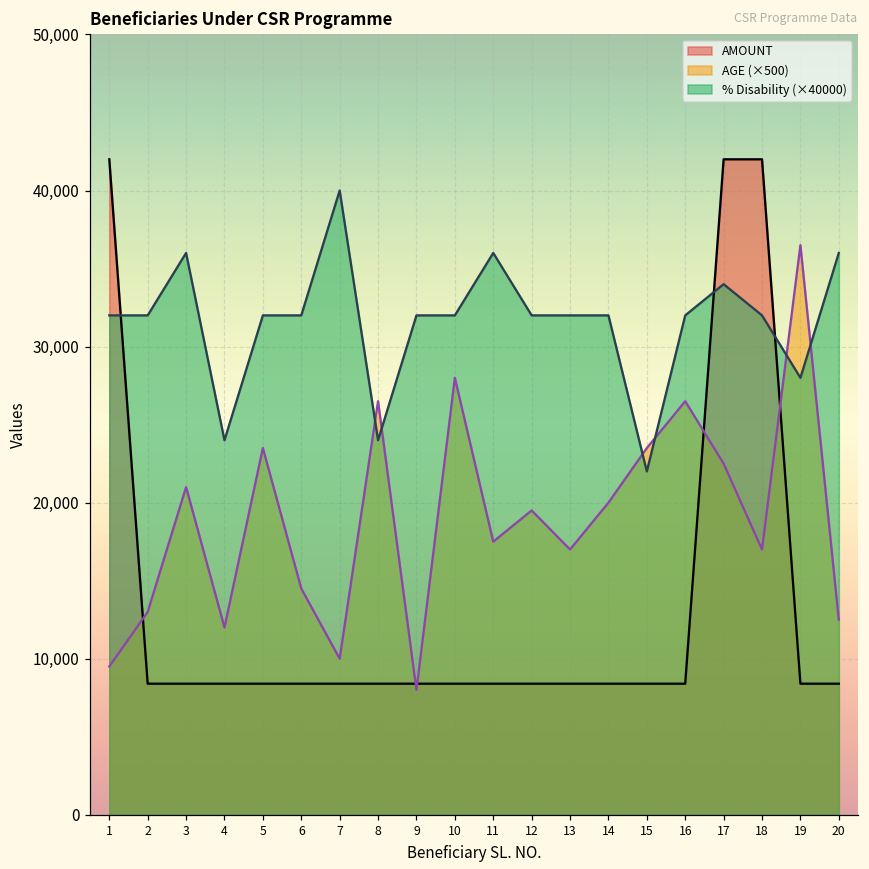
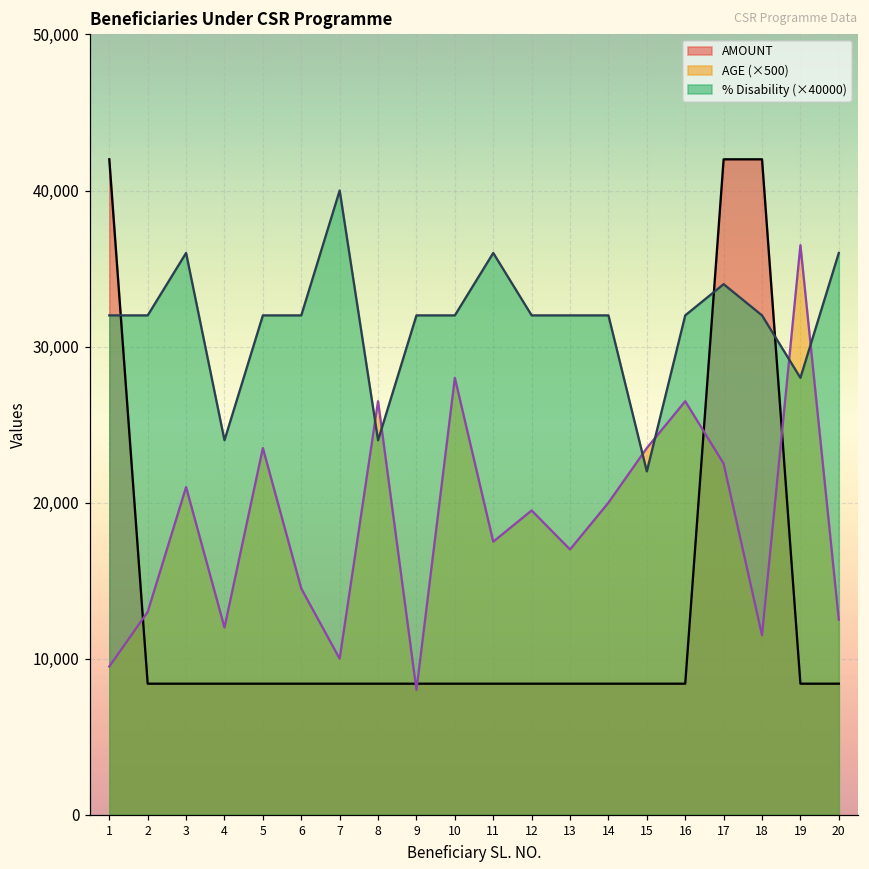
  {
    "AMOUNT": {
      "1": "42,000",
      "2": "8,400",
      "3": "8,400",
      "4": "8,400",
      "5": "8,400",
      "6": "8,400",
      "7": "8,400",
      "8": "8,400",
      "9": "8,400",
      "10": "8,400",
      "11": "8,400",
      "12": "8,400",
      "13": "8,400",
      "14": "8,400",
      "15": "8,400",
      "16": "8,400",
      "17": "42,000",
      "18": "42,000",
      "19": "8,400",
      "20": "8,400"
    },
    "AGE (×500)": {
      "1": "9,500",
      "2": "13,000",
      "3": "21,000",
      "4": "12,000",
      "5": "23,500",
      "6": "14,500",
      "7": "10,000",
      "8": "26,500",
      "9": "8,000",
      "10": "28,000",
      "11": "17,500",
      "12": "19,500",
      "13": "17,000",
      "14": "20,000",
      "15": "23,500",
      "16": "26,500",
      "17": "22,500",
-     "18": "17,000",
+     "18": "11,500",
      "19": "36,500",
      "20": "12,500"
    },
    "% Disability (×40000)": {
      "1": "32,000",
      "2": "32,000",
      "3": "36,000",
      "4": "24,000",
      "5": "32,000",
      "6": "32,000",
      "7": "40,000",
      "8": "24,000",
      "9": "32,000",
      "10": "32,000",
      "11": "36,000",
      "12": "32,000",
      "13": "32,000",
      "14": "32,000",
      "15": "22,000",
      "16": "32,000",
      "17": "34,000",
      "18": "32,000",
      "19": "28,000",
      "20": "36,000"
    }
  }
